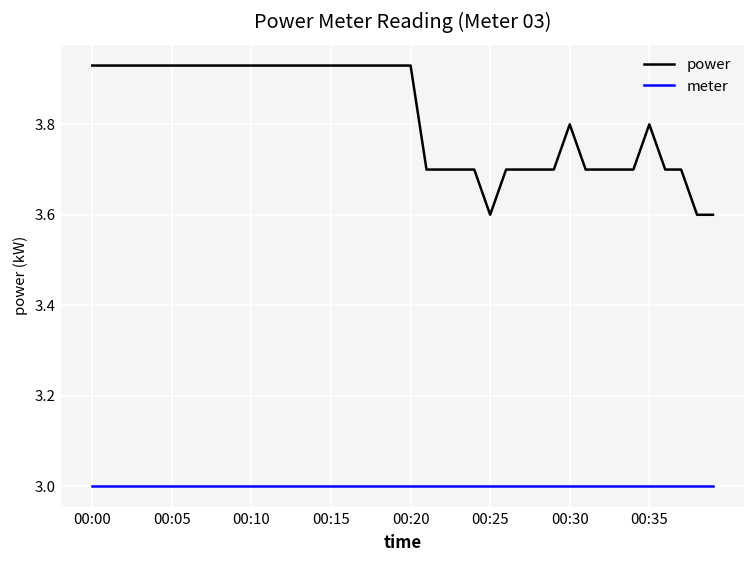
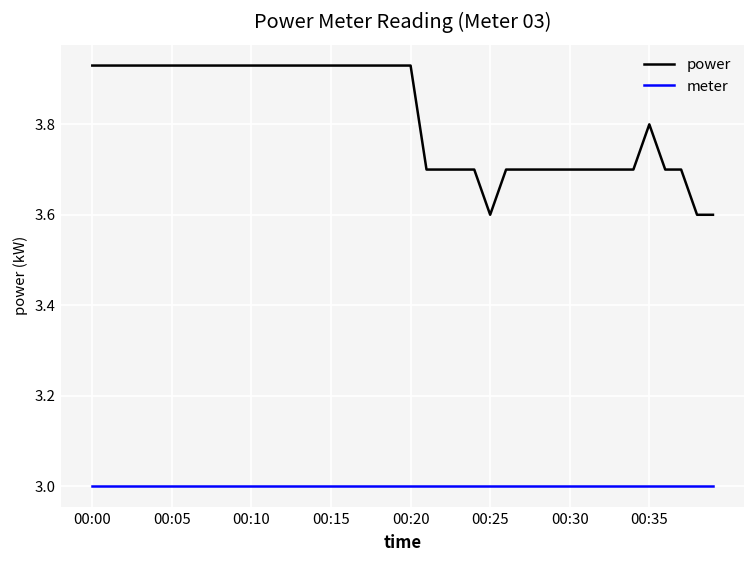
  {
    "power": {
      "00:00": 3.93,
      "00:05": 3.93,
      "00:10": 3.93,
      "00:15": 3.93,
      "00:20": 3.93,
      "00:25": 3.6,
-     "00:30": 3.8,
+     "00:30": 3.7,
      "00:35": 3.8
    },
    "meter": {
      "00:00": 3.0,
      "00:05": 3.0,
      "00:10": 3.0,
      "00:15": 3.0,
      "00:20": 3.0,
      "00:25": 3.0,
      "00:30": 3.0,
      "00:35": 3.0
    }
  }
